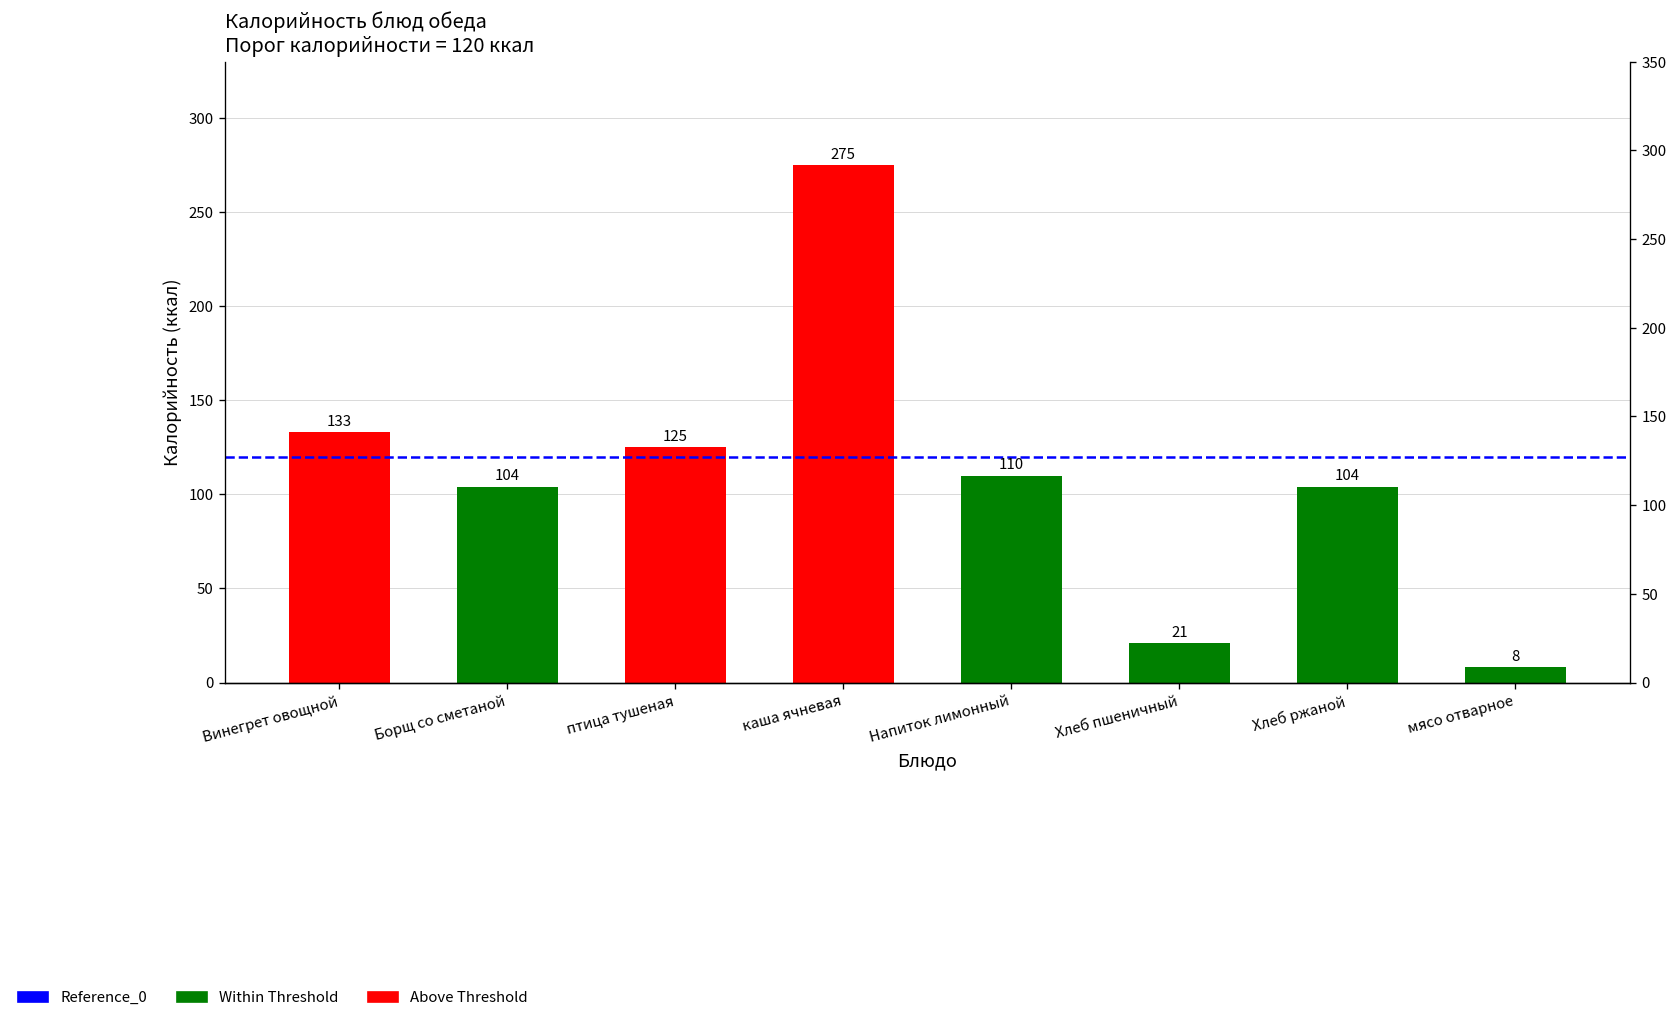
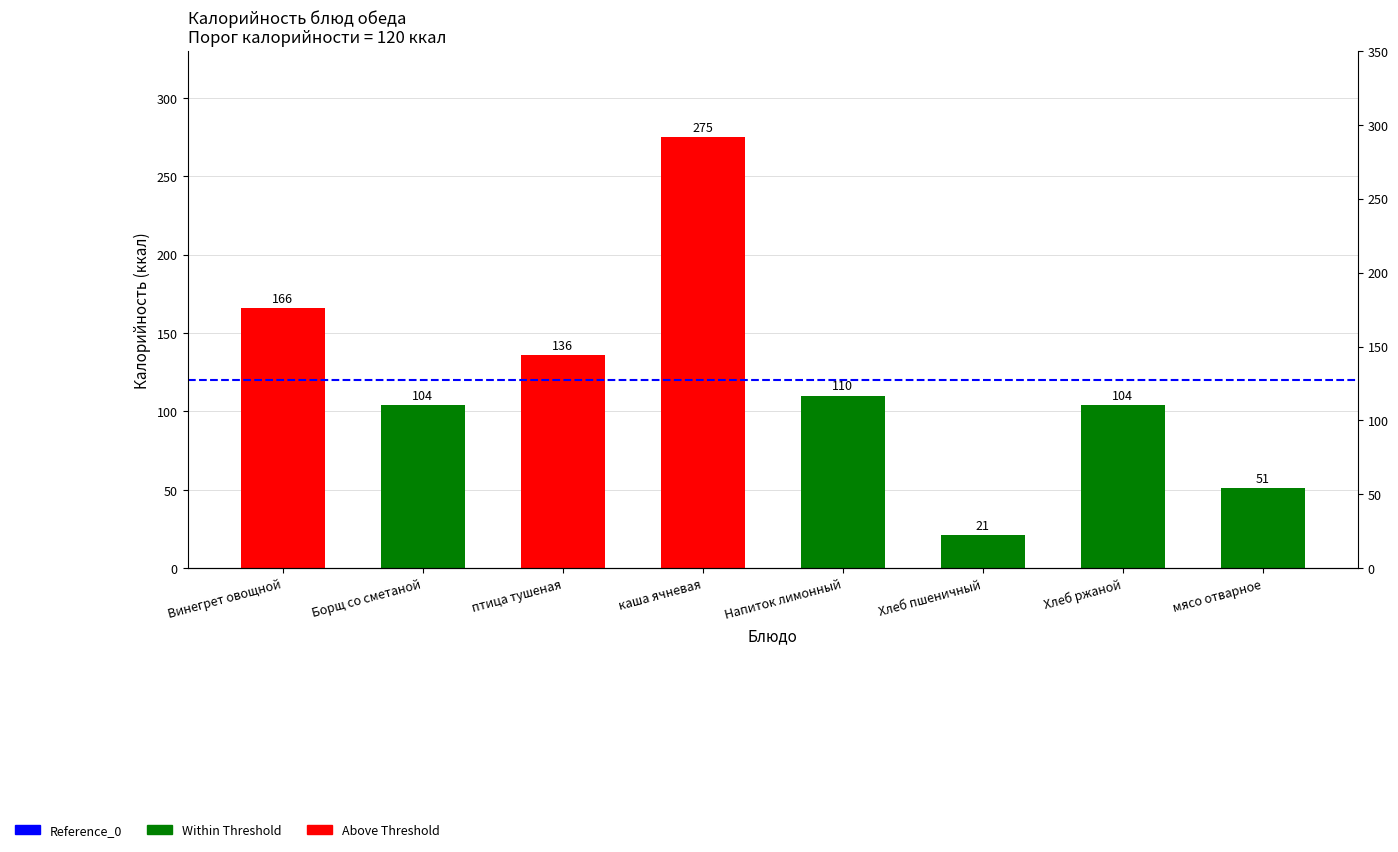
  {
-   "Винегрет овощной": 133,
+   "Винегрет овощной": 166,
    "Борщ со сметаной": 104,
-   "птица тушеная": 125,
+   "птица тушеная": 136,
    "каша ячневая": 275,
    "Напиток лимонный": 110,
    "Хлеб пшеничный": 21,
    "Хлеб ржаной": 104,
-   "мясо отварное": 8
+   "мясо отварное": 51
  }
